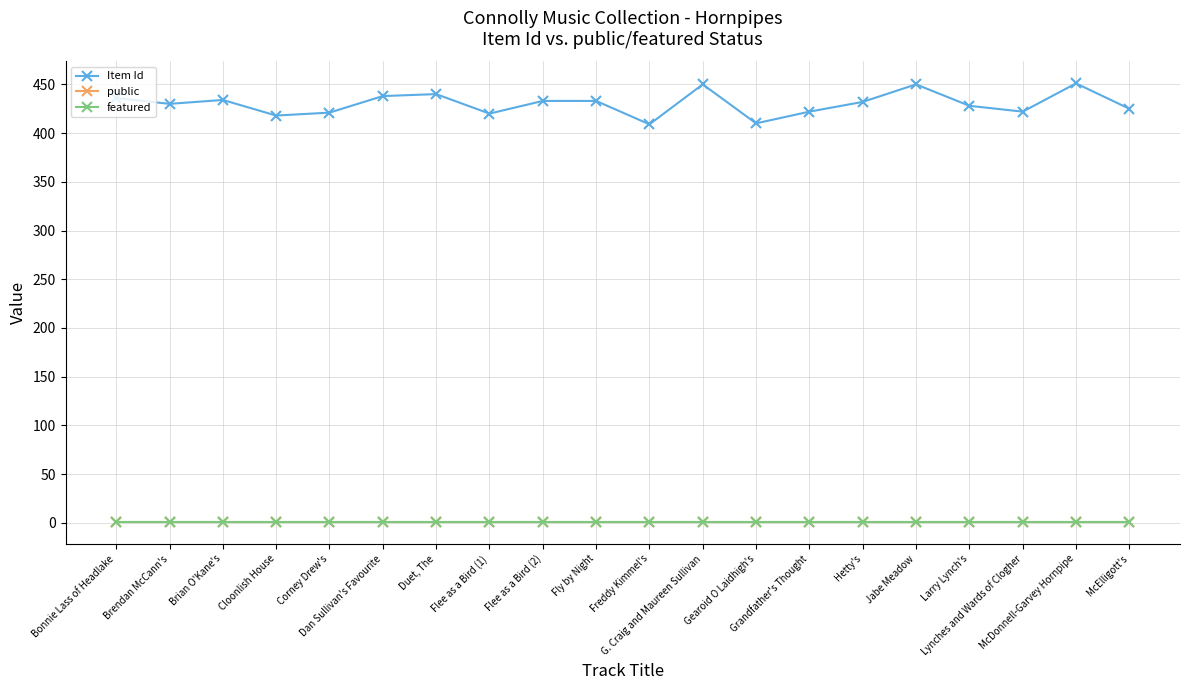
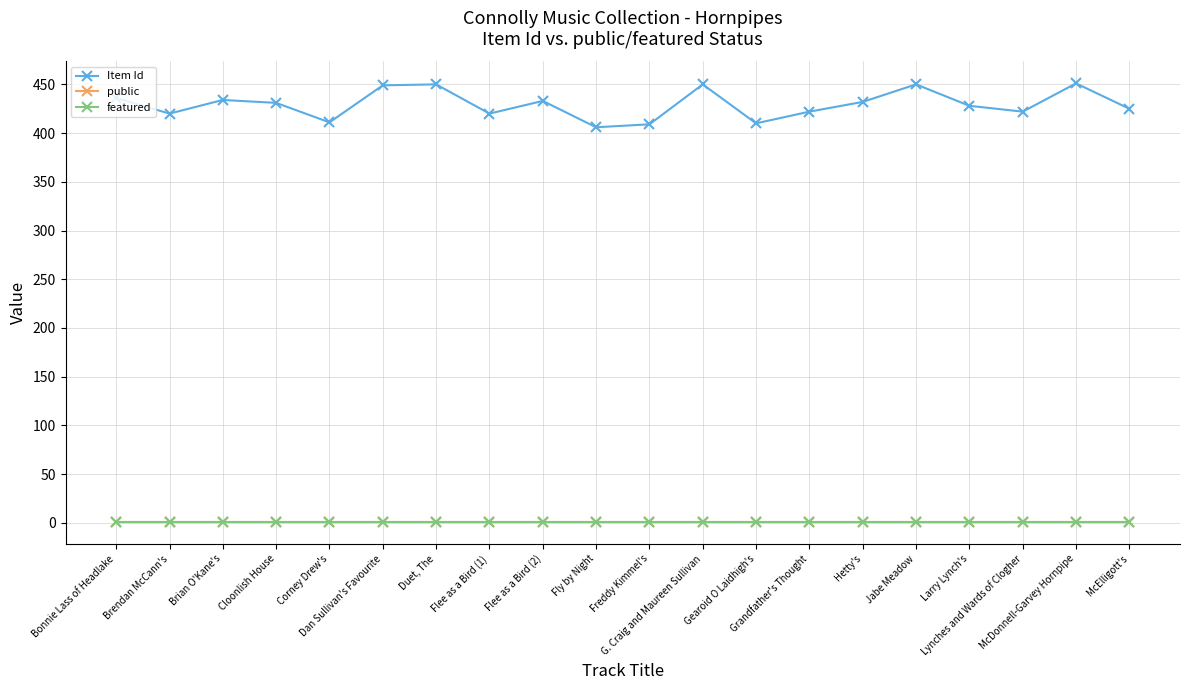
  {
    "Item Id": {
-     "Brendan McCann's": 430,
+     "Brendan McCann's": 420,
      "Brian O'Kane's": 430,
-     "Cloonlish House": 420,
-     "Corney Drew's": 420,
-     "Dan Sullivan's Favourite": 440,
-     "Duet, The": 440,
+     "Cloonlish House": 430,
+     "Corney Drew's": 410,
+     "Dan Sullivan's Favourite": 450,
+     "Duet, The": 450,
      "Flee as a Bird (1)": 420,
      "Flee as a Bird (2)": 430,
-     "Fly by Night": 430,
+     "Fly by Night": 410,
      "Freddy Kimmel's": 410,
      "G. Craig and Maureen Sullivan": 450,
      "Gearoid O Laidhigh's": 410,
      "Grandfather's Thought": 420,
      "Hetty's": 430,
      "Jabe Meadow": 450,
      "Larry Lynch's": 430,
      "Lynches and Wards of Clogher": 420,
      "McDonnell-Garvey Hornpipe": 450,
      "McElligott's": 430
    },
    "featured": {
      "Bonnie Lass of Headlake": 0,
      "Brendan McCann's": 0,
      "Brian O'Kane's": 0,
      "Cloonlish House": 0,
      "Corney Drew's": 0,
      "Dan Sullivan's Favourite": 0,
      "Duet, The": 0,
      "Flee as a Bird (1)": 0,
      "Flee as a Bird (2)": 0,
      "Fly by Night": 0,
      "Freddy Kimmel's": 0,
      "G. Craig and Maureen Sullivan": 0,
      "Gearoid O Laidhigh's": 0,
      "Grandfather's Thought": 0,
      "Hetty's": 0,
      "Jabe Meadow": 0,
      "Larry Lynch's": 0,
      "Lynches and Wards of Clogher": 0,
      "McDonnell-Garvey Hornpipe": 0,
      "McElligott's": 0
    }
  }
